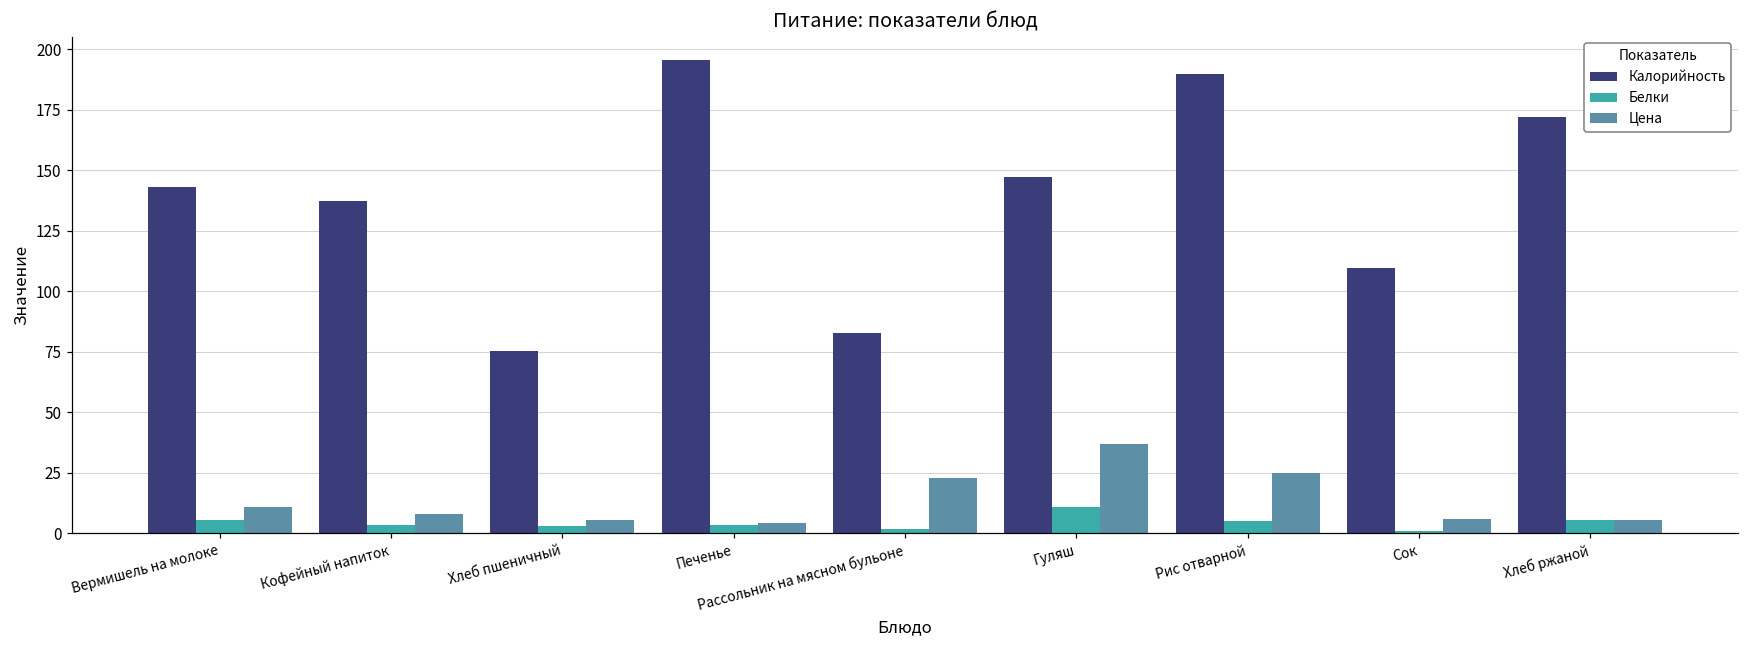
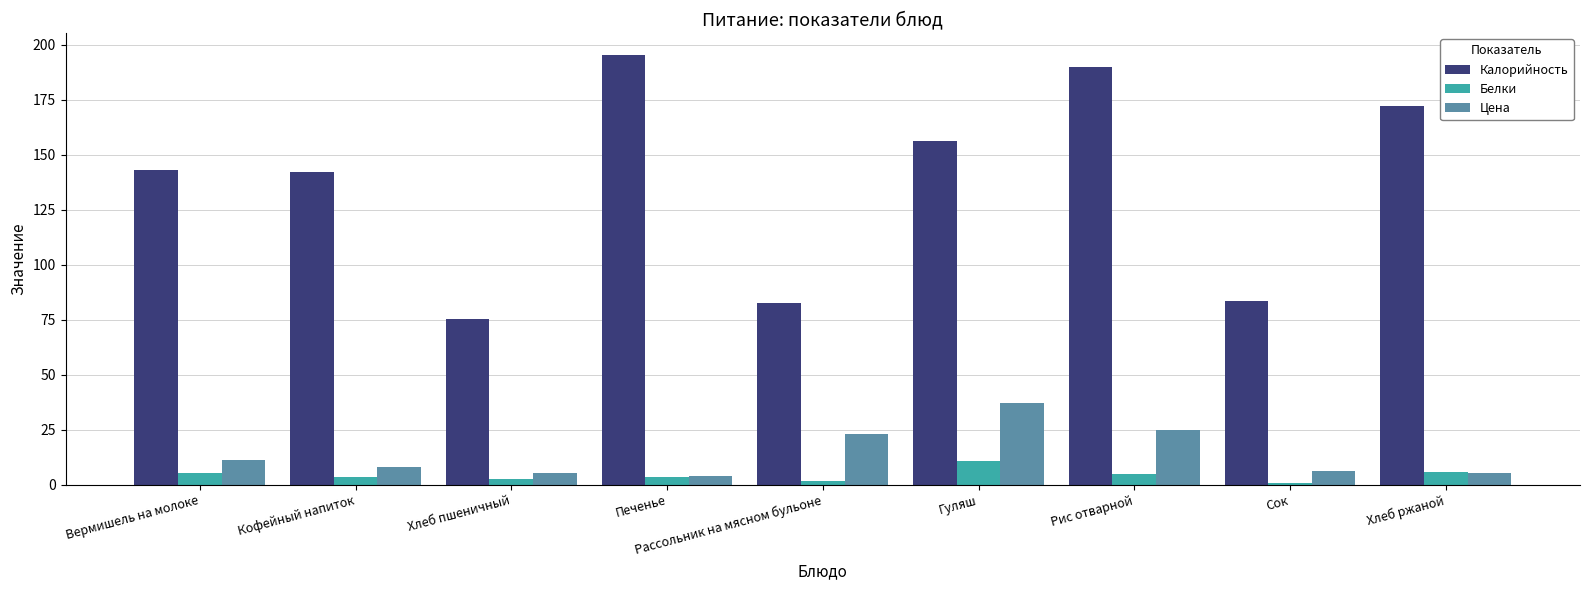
  {
    "Калорийность": {
      "Вермишель на молоке": 143,
-     "Кофейный напиток": 137,
+     "Кофейный напиток": 142,
      "Хлеб пшеничный": 75,
      "Печенье": 196,
      "Рассольник на мясном бульоне": 83,
-     "Гуляш": 147,
+     "Гуляш": 156,
      "Рис отварной": 190,
-     "Сок": 109,
+     "Сок": 83,
      "Хлеб ржаной": 172
    }
  }
